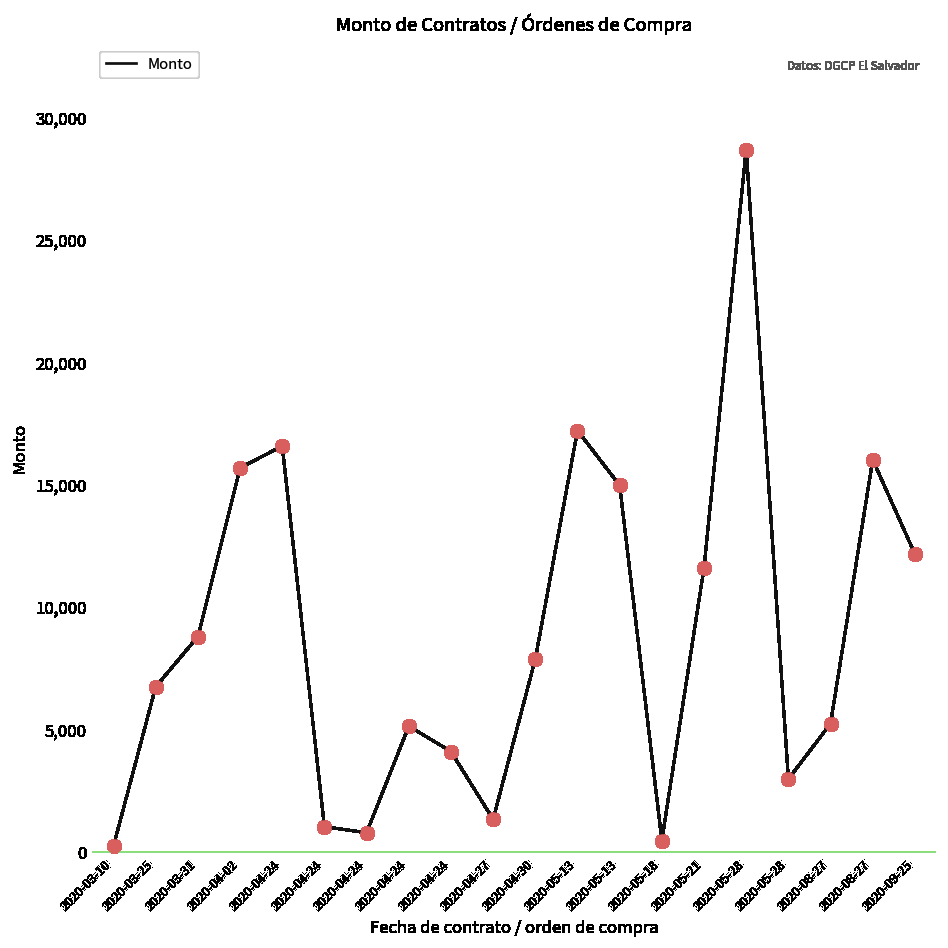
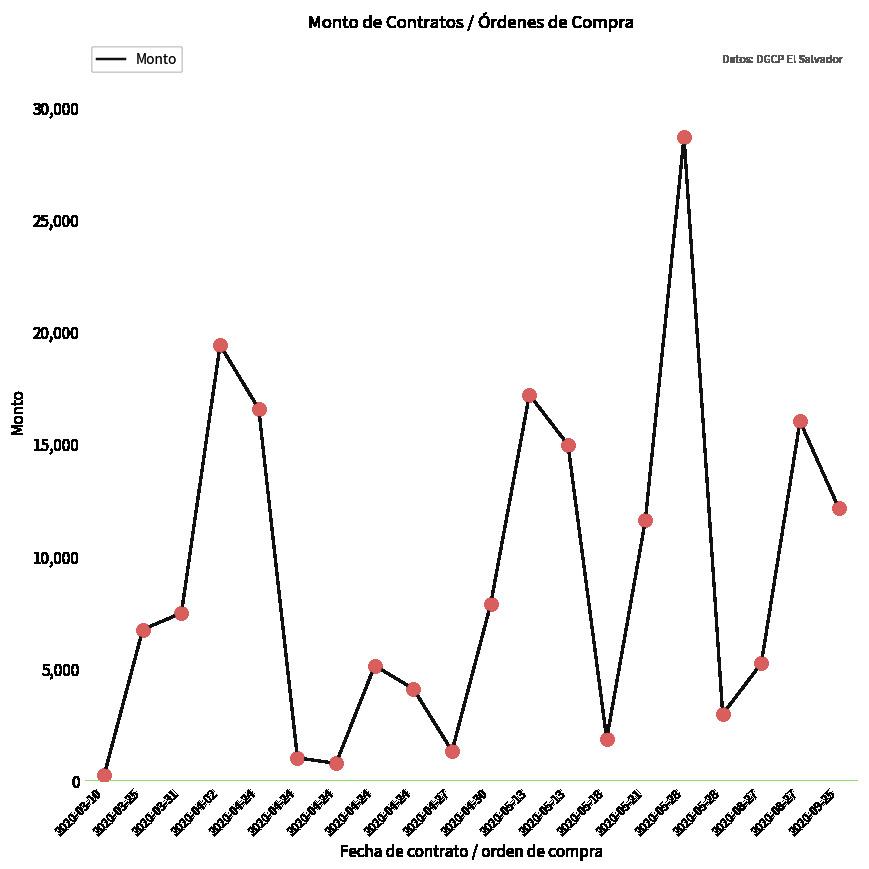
  {
    "2020-03-10": "300",
    "2020-03-25": "6,800",
-   "2020-03-31": "8,800",
-   "2020-04-02": "15,700",
+   "2020-03-31": "7,500",
+   "2020-04-02": "19,500",
    "2020-04-27": "1,400",
    "2020-04-30": "7,900",
-   "2020-05-18": "500",
+   "2020-05-18": "1,900",
    "2020-05-21": "11,600",
    "2020-09-25": "12,200"
  }
